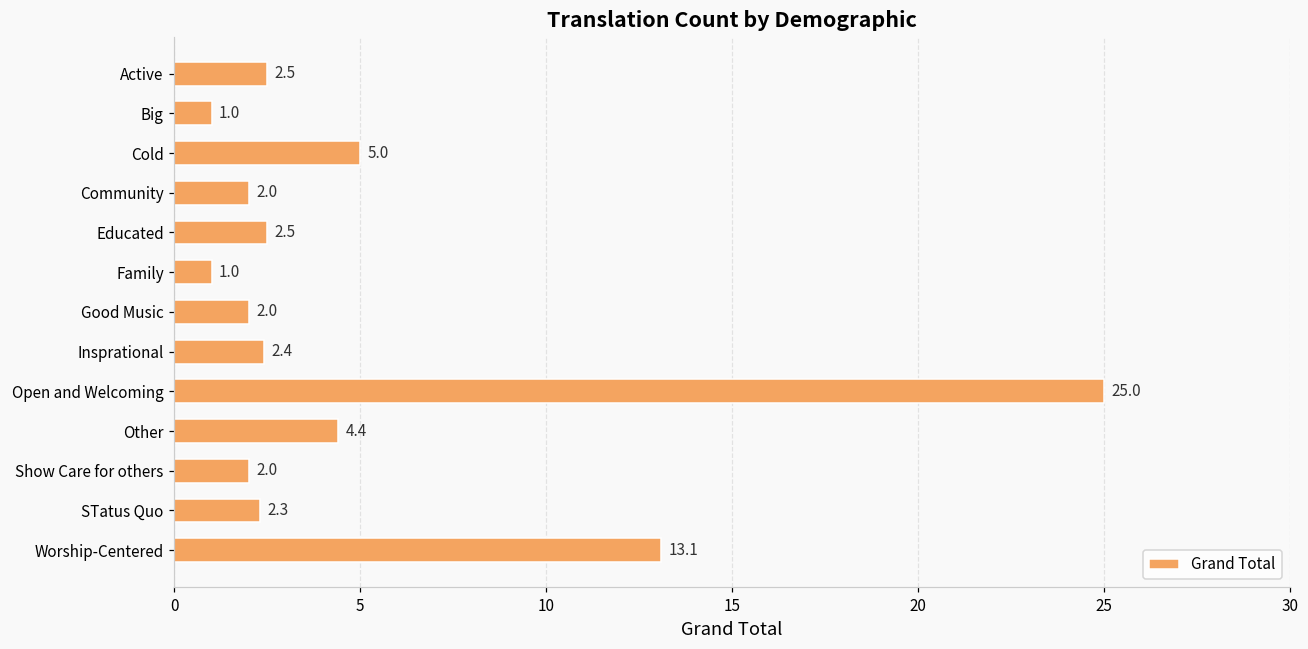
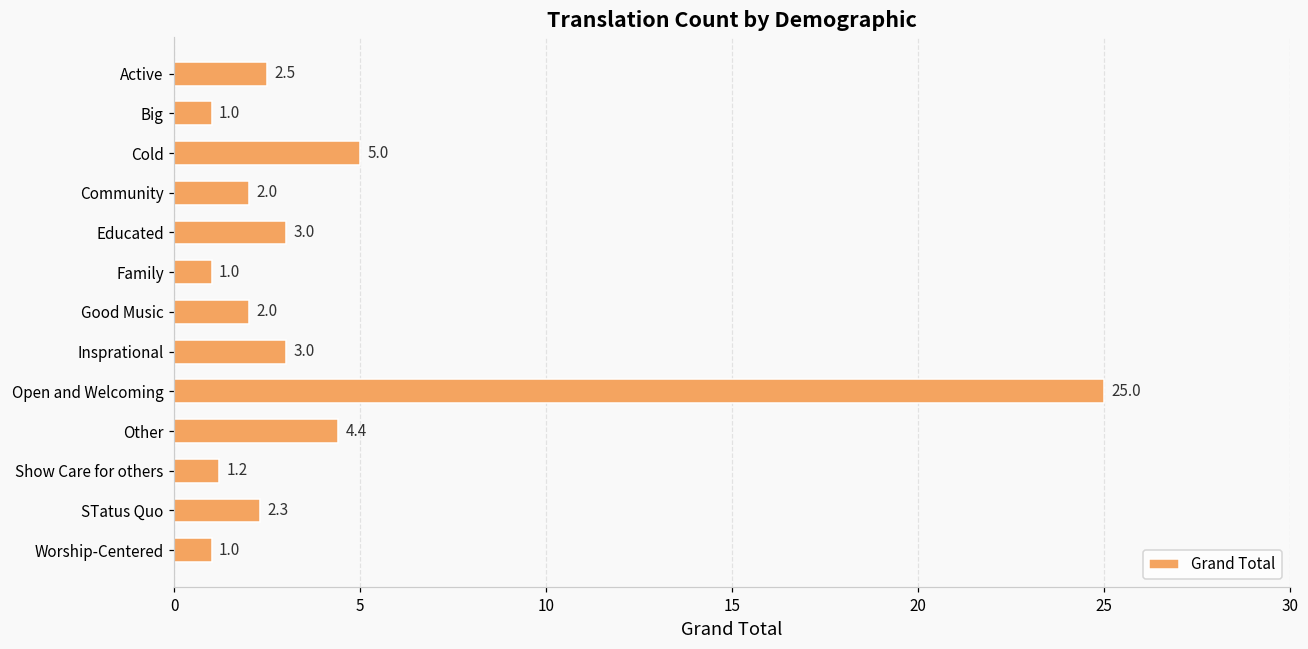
  {
    "Active": 2.5,
    "Big": 1.0,
    "Cold": 5.0,
    "Community": 2.0,
-   "Educated": 2.5,
+   "Educated": 3.0,
    "Family": 1.0,
    "Good Music": 2.0,
-   "Insprational": 2.4,
+   "Insprational": 3.0,
    "Open and Welcoming": 25.0,
    "Other": 4.4,
-   "Show Care for others": 2.0,
+   "Show Care for others": 1.2,
    "STatus Quo": 2.3,
-   "Worship-Centered": 13.1
+   "Worship-Centered": 1.0
  }
